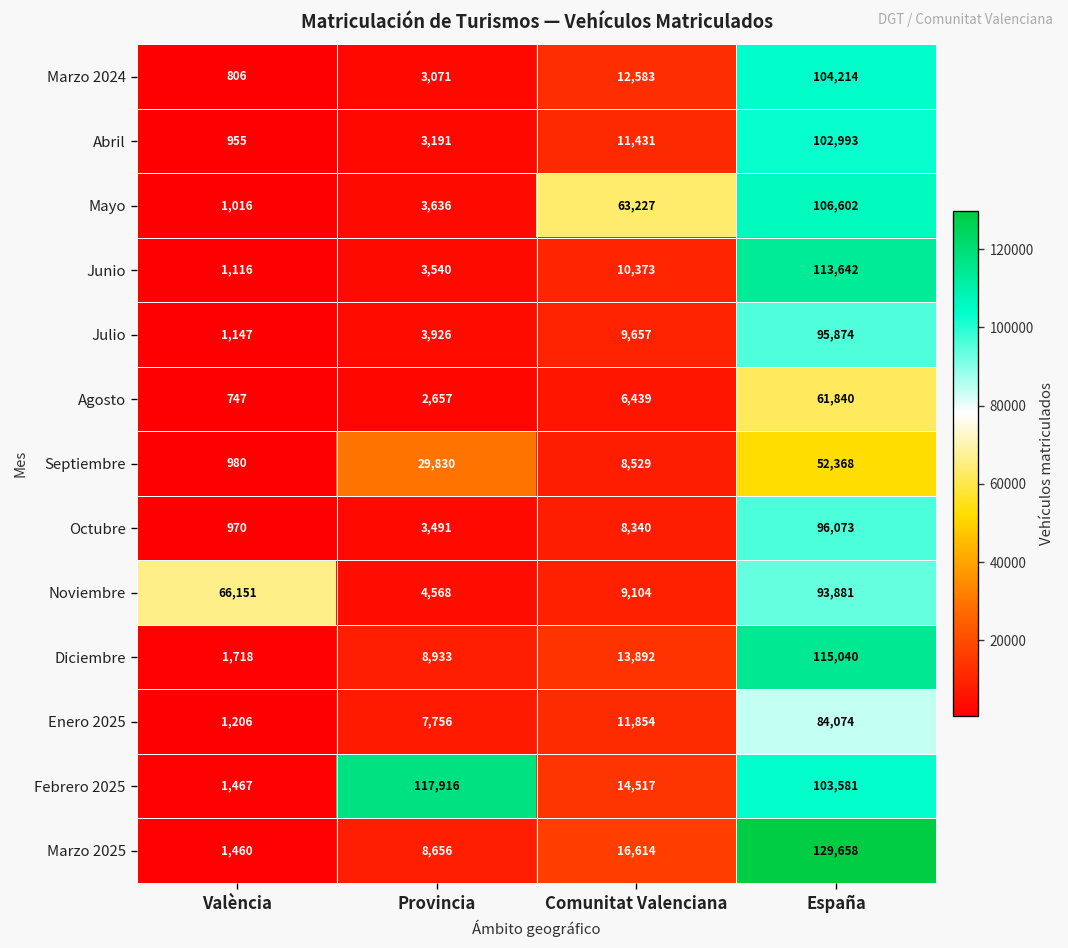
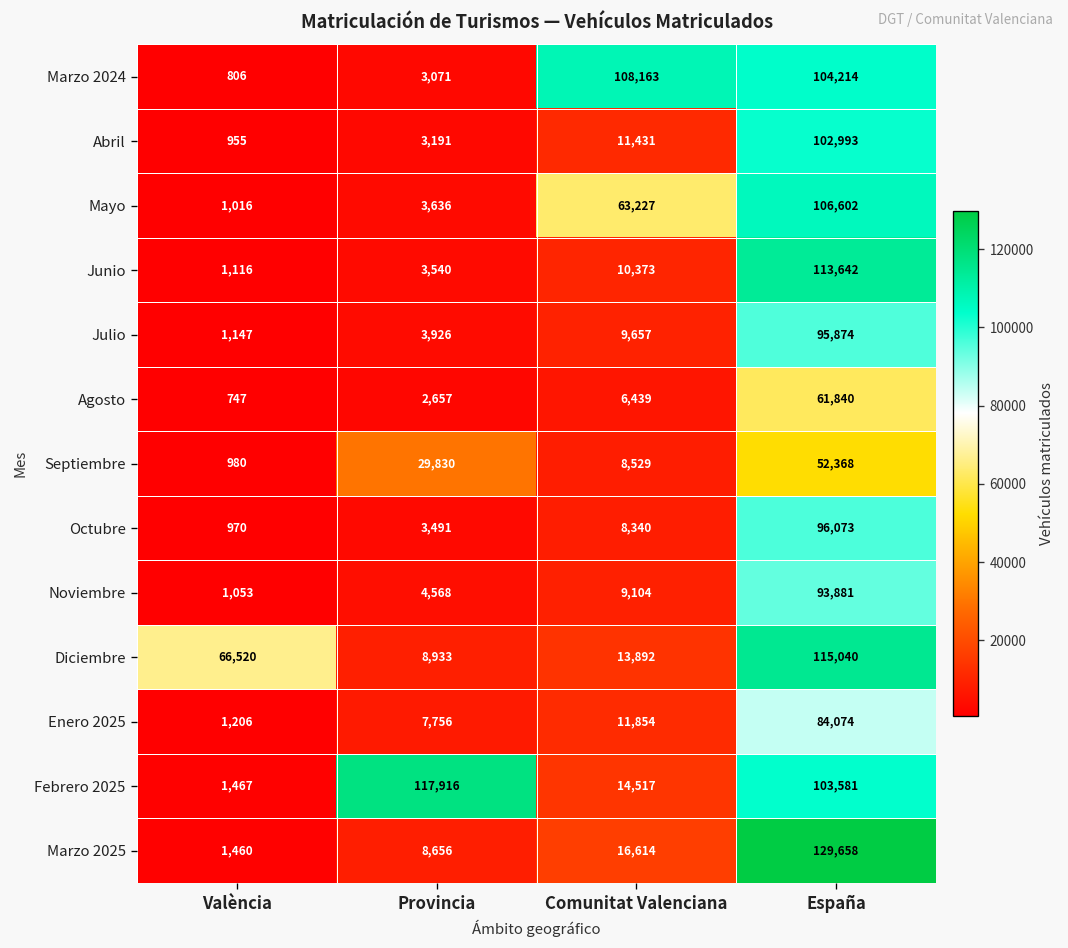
  {
    "Marzo 2024": {
      "València": "806",
      "Provincia": "3,071",
-     "Comunitat Valenciana": "12,583",
+     "Comunitat Valenciana": "108,163",
      "España": "104,214"
    },
    "Abril": {
      "València": "955",
      "Provincia": "3,191",
      "Comunitat Valenciana": "11,431",
      "España": "102,993"
    },
    "Mayo": {
      "València": "1,016",
      "Provincia": "3,636",
      "Comunitat Valenciana": "63,227",
      "España": "106,602"
    },
    "Junio": {
      "València": "1,116",
      "Provincia": "3,540",
      "Comunitat Valenciana": "10,373",
      "España": "113,642"
    },
    "Julio": {
      "València": "1,147",
      "Provincia": "3,926",
      "Comunitat Valenciana": "9,657",
      "España": "95,874"
    },
    "Agosto": {
      "València": "747",
      "Provincia": "2,657",
      "Comunitat Valenciana": "6,439",
      "España": "61,840"
    },
    "Septiembre": {
      "València": "980",
      "Provincia": "29,830",
      "Comunitat Valenciana": "8,529",
      "España": "52,368"
    },
    "Octubre": {
      "València": "970",
      "Provincia": "3,491",
      "Comunitat Valenciana": "8,340",
      "España": "96,073"
    },
    "Noviembre": {
-     "València": "66,151",
+     "València": "1,053",
      "Provincia": "4,568",
      "Comunitat Valenciana": "9,104",
      "España": "93,881"
    },
    "Diciembre": {
-     "València": "1,718",
+     "València": "66,520",
      "Provincia": "8,933",
      "Comunitat Valenciana": "13,892",
      "España": "115,040"
    },
    "Enero 2025": {
      "València": "1,206",
      "Provincia": "7,756",
      "Comunitat Valenciana": "11,854",
      "España": "84,074"
    },
    "Febrero 2025": {
      "València": "1,467",
      "Provincia": "117,916",
      "Comunitat Valenciana": "14,517",
      "España": "103,581"
    },
    "Marzo 2025": {
      "València": "1,460",
      "Provincia": "8,656",
      "Comunitat Valenciana": "16,614",
      "España": "129,658"
    }
  }
